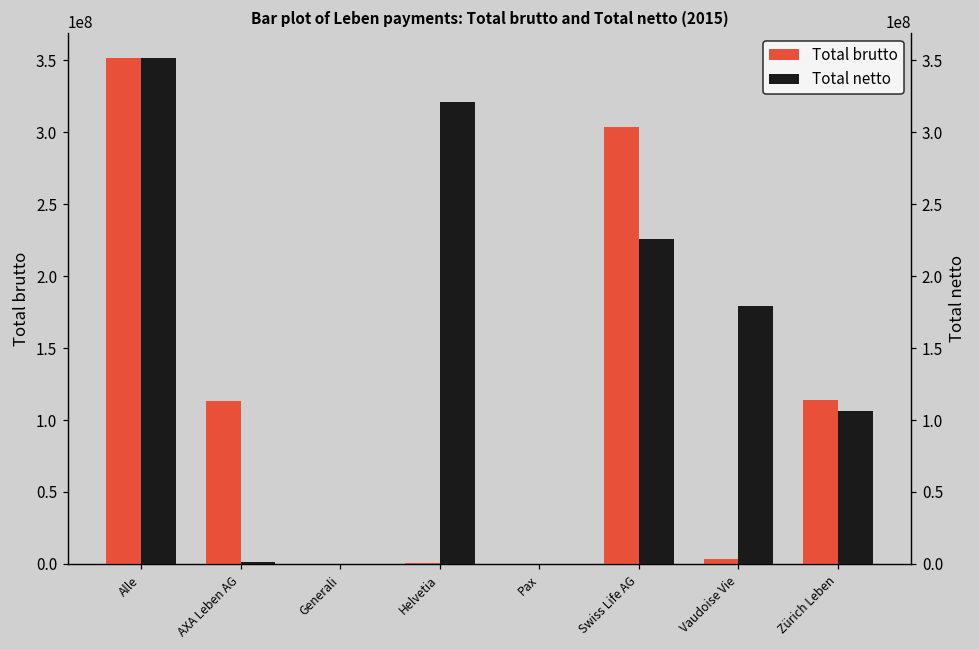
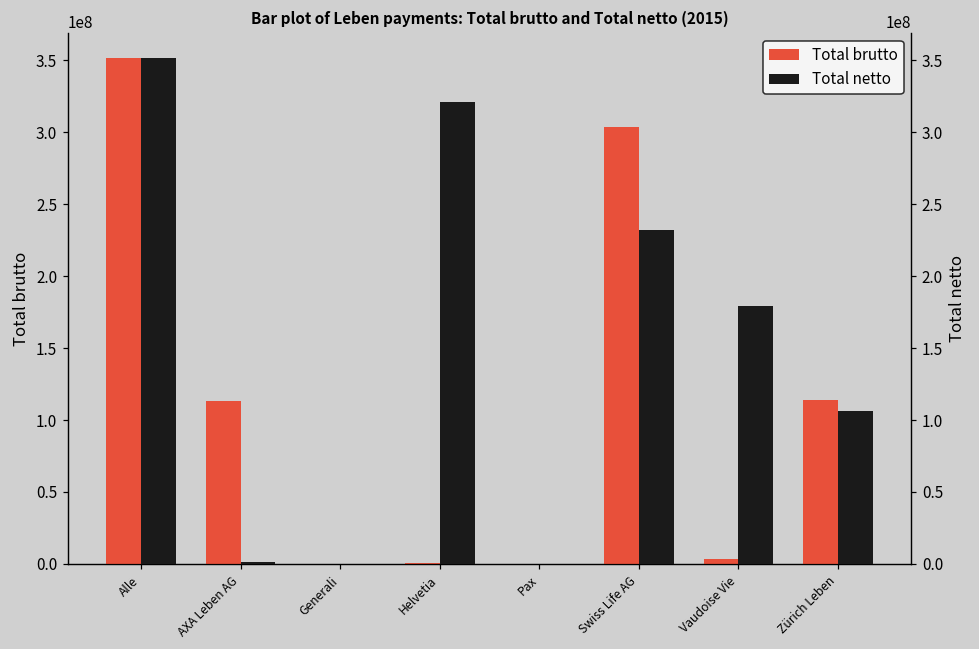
  {
    "Total brutto": {
      "Alle": 351000000,
      "AXA Leben AG": 114000000,
      "Swiss Life AG": 304000000,
      "Vaudoise Vie": 3000000,
      "Zürich Leben": 114000000
    },
    "Total netto": {
      "Alle": 351000000,
      "Helvetia": 321000000,
-     "Swiss Life AG": 226000000,
+     "Swiss Life AG": 232000000,
      "Vaudoise Vie": 179000000,
      "Zürich Leben": 106000000
    }
  }
